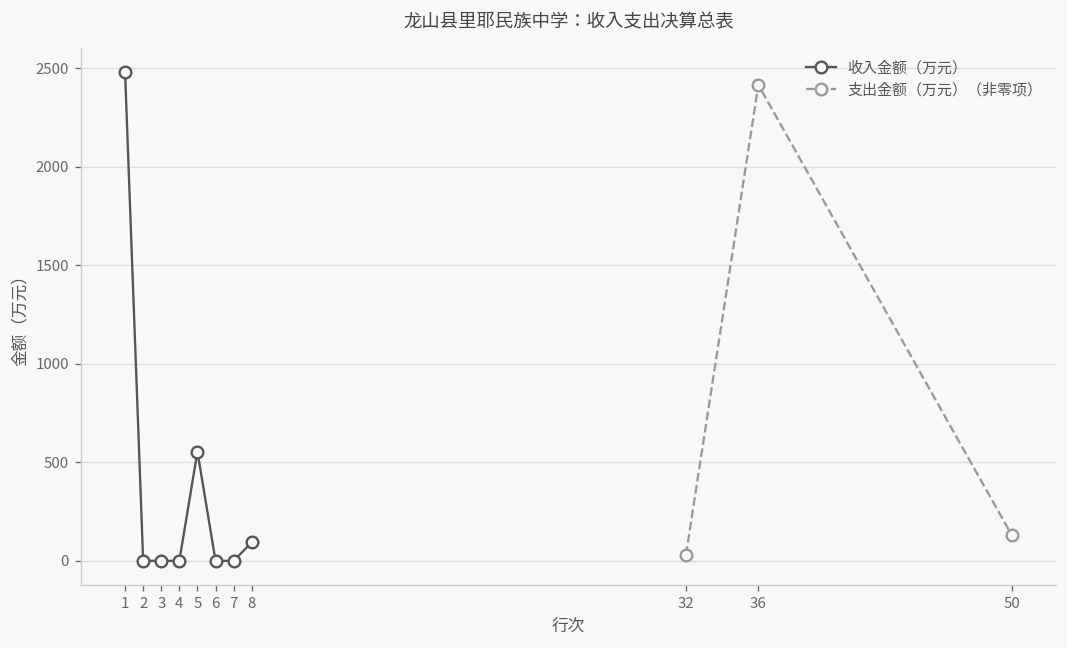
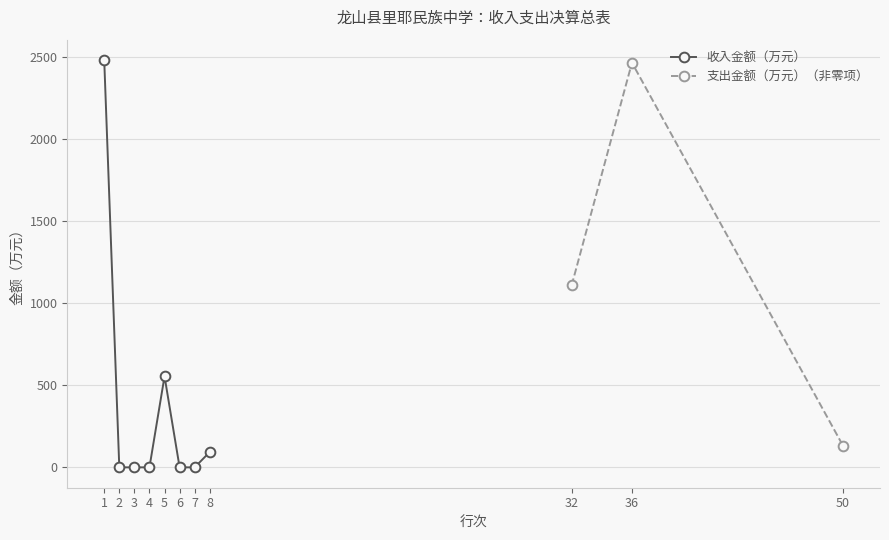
  {
    "收入金额（万元）": {
      "1": 2480,
      "2": 0,
      "3": 0,
      "4": 0,
      "5": 550,
      "6": 0,
      "7": 0,
      "8": 90
    },
    "支出金额（万元）（非零项）": {
-     "32": 30,
-     "36": 2420,
+     "32": 1110,
+     "36": 2470,
      "50": 130
    }
  }
